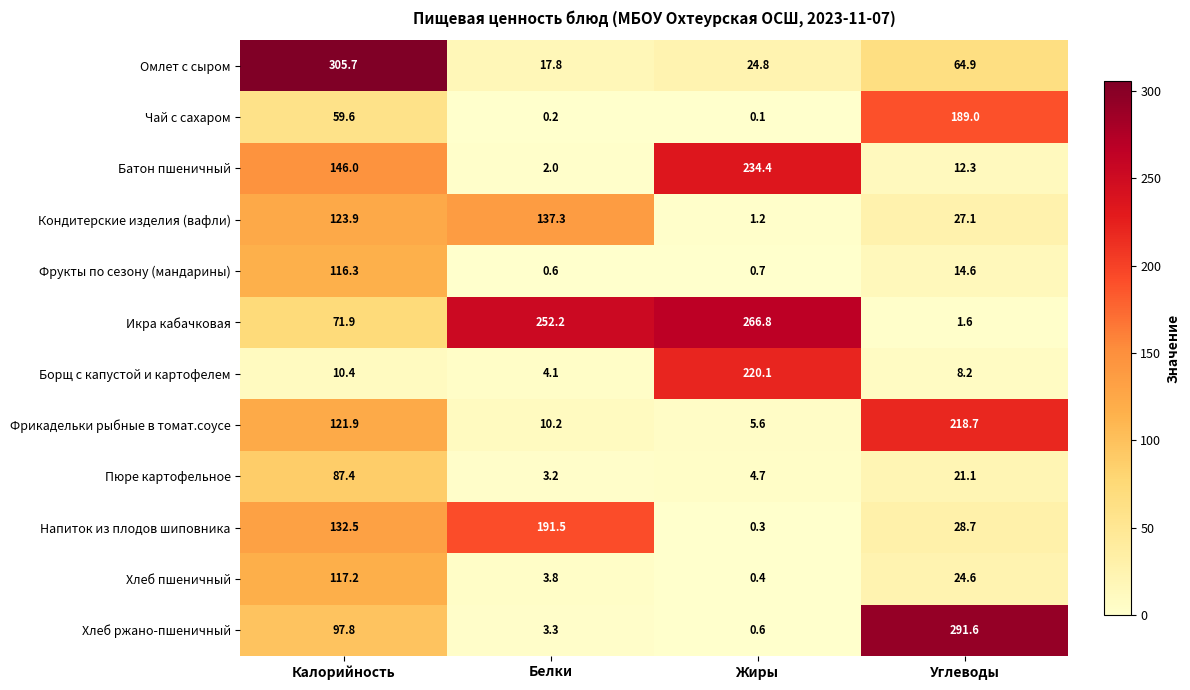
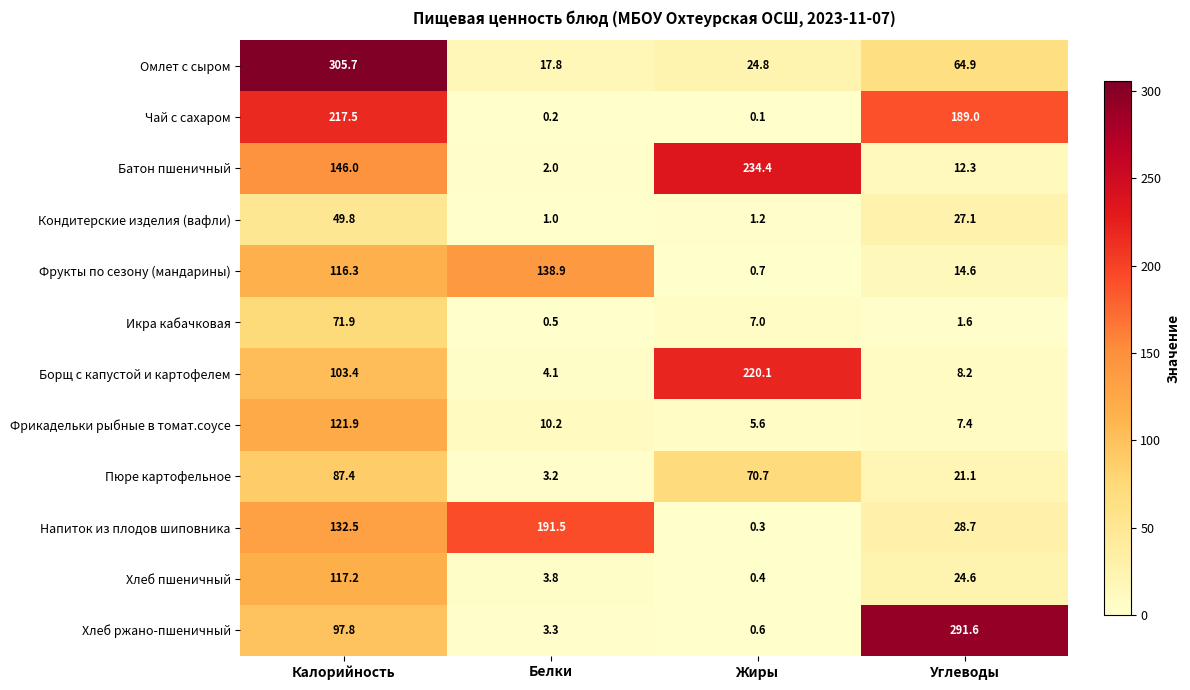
  {
    "Омлет с сыром": {
      "Калорийность": 305.7,
      "Белки": 17.8,
      "Жиры": 24.8,
      "Углеводы": 64.9
    },
    "Чай с сахаром": {
-     "Калорийность": 59.6,
+     "Калорийность": 217.5,
      "Белки": 0.2,
      "Жиры": 0.1,
      "Углеводы": 189.0
    },
    "Батон пшеничный": {
      "Калорийность": 146.0,
      "Белки": 2.0,
      "Жиры": 234.4,
      "Углеводы": 12.3
    },
    "Кондитерские изделия (вафли)": {
-     "Калорийность": 123.9,
-     "Белки": 137.3,
+     "Калорийность": 49.8,
+     "Белки": 1.0,
      "Жиры": 1.2,
      "Углеводы": 27.1
    },
    "Фрукты по сезону (мандарины)": {
      "Калорийность": 116.3,
-     "Белки": 0.6,
+     "Белки": 138.9,
      "Жиры": 0.7,
      "Углеводы": 14.6
    },
    "Икра кабачковая": {
      "Калорийность": 71.9,
-     "Белки": 252.2,
-     "Жиры": 266.8,
+     "Белки": 0.5,
+     "Жиры": 7.0,
      "Углеводы": 1.6
    },
    "Борщ с капустой и картофелем": {
-     "Калорийность": 10.4,
+     "Калорийность": 103.4,
      "Белки": 4.1,
      "Жиры": 220.1,
      "Углеводы": 8.2
    },
    "Фрикадельки рыбные в томат.соусе": {
      "Калорийность": 121.9,
      "Белки": 10.2,
      "Жиры": 5.6,
-     "Углеводы": 218.7
+     "Углеводы": 7.4
    },
    "Пюре картофельное": {
      "Калорийность": 87.4,
      "Белки": 3.2,
-     "Жиры": 4.7,
+     "Жиры": 70.7,
      "Углеводы": 21.1
    },
    "Напиток из плодов шиповника": {
      "Калорийность": 132.5,
      "Белки": 191.5,
      "Жиры": 0.3,
      "Углеводы": 28.7
    },
    "Хлеб пшеничный": {
      "Калорийность": 117.2,
      "Белки": 3.8,
      "Жиры": 0.4,
      "Углеводы": 24.6
    },
    "Хлеб ржано-пшеничный": {
      "Калорийность": 97.8,
      "Белки": 3.3,
      "Жиры": 0.6,
      "Углеводы": 291.6
    }
  }
